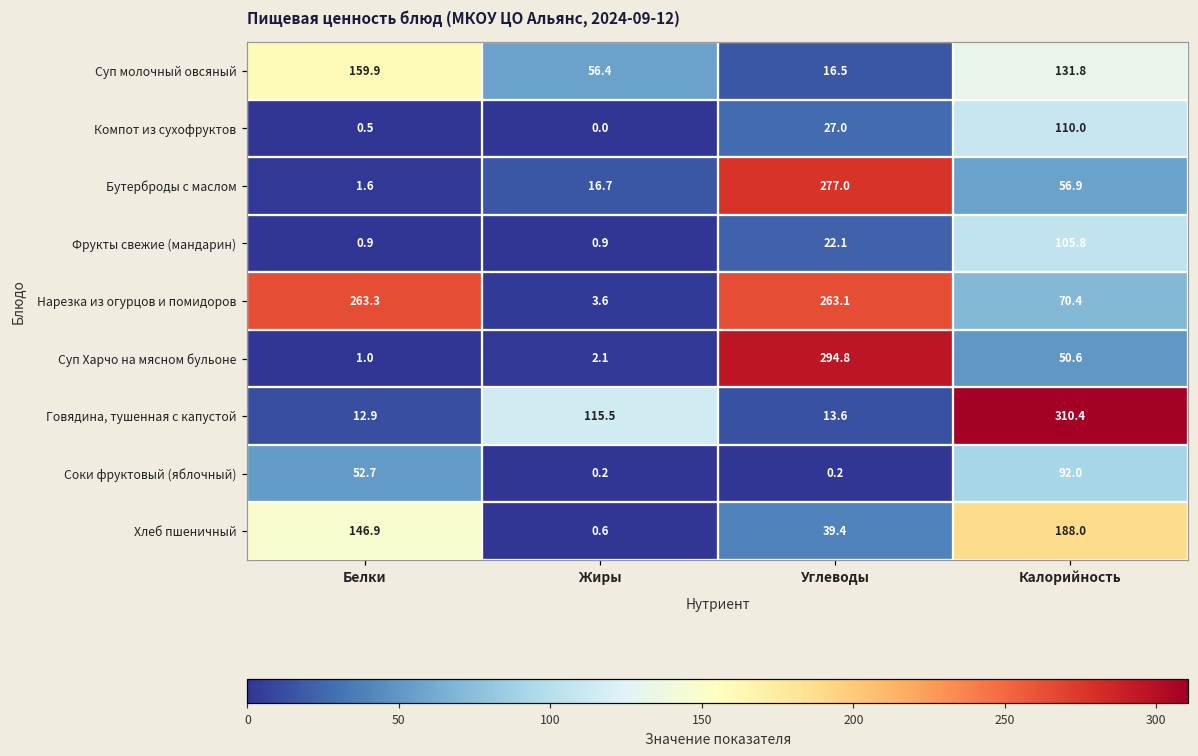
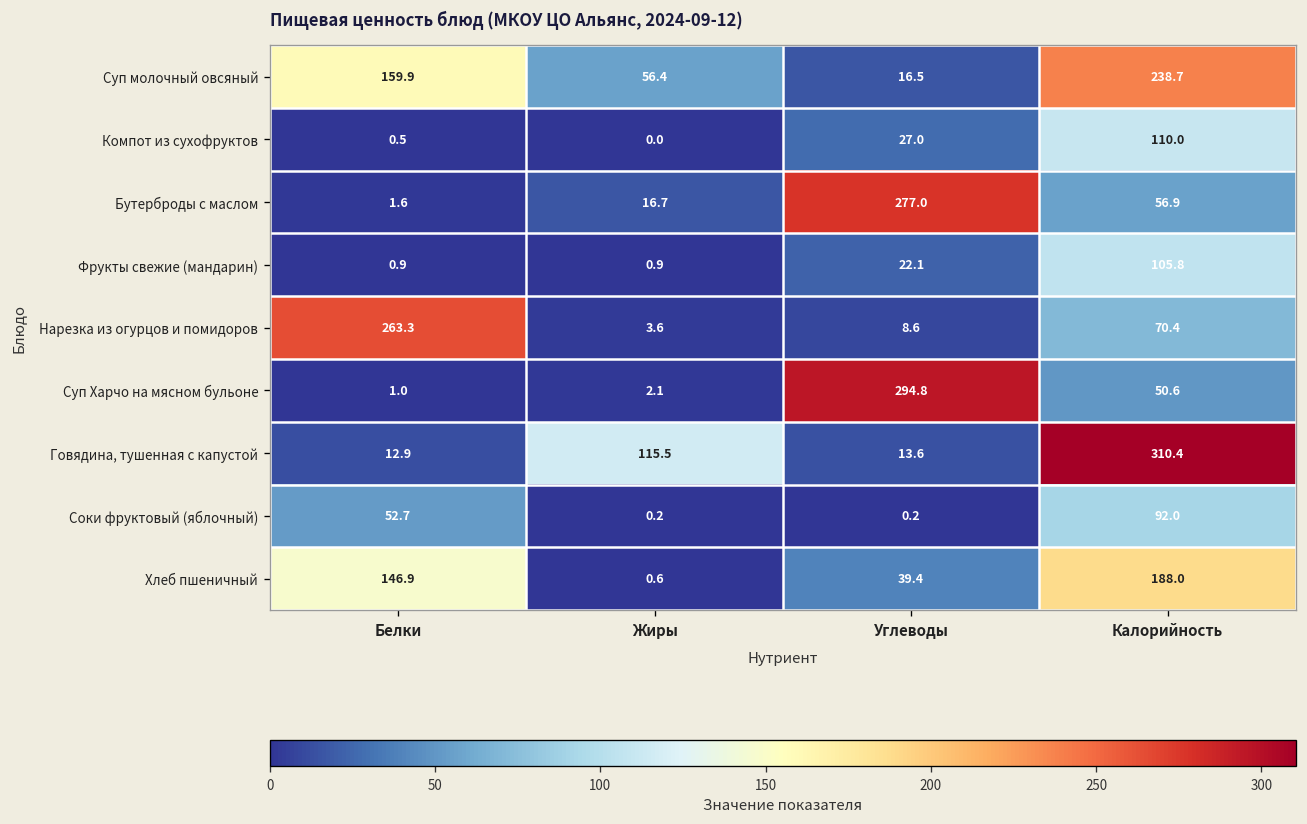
  {
    "Суп молочный овсяный": {
      "Белки": 159.9,
      "Жиры": 56.4,
      "Углеводы": 16.5,
-     "Калорийность": 131.8
+     "Калорийность": 238.7
    },
    "Компот из сухофруктов": {
      "Белки": 0.5,
      "Жиры": 0.0,
      "Углеводы": 27.0,
      "Калорийность": 110.0
    },
    "Бутерброды с маслом": {
      "Белки": 1.6,
      "Жиры": 16.7,
      "Углеводы": 277.0,
      "Калорийность": 56.9
    },
    "Фрукты свежие (мандарин)": {
      "Белки": 0.9,
      "Жиры": 0.9,
      "Углеводы": 22.1,
      "Калорийность": 105.8
    },
    "Нарезка из огурцов и помидоров": {
      "Белки": 263.3,
      "Жиры": 3.6,
-     "Углеводы": 263.1,
+     "Углеводы": 8.6,
      "Калорийность": 70.4
    },
    "Суп Харчо на мясном бульоне": {
      "Белки": 1.0,
      "Жиры": 2.1,
      "Углеводы": 294.8,
      "Калорийность": 50.6
    },
    "Говядина, тушенная с капустой": {
      "Белки": 12.9,
      "Жиры": 115.5,
      "Углеводы": 13.6,
      "Калорийность": 310.4
    },
    "Соки фруктовый (яблочный)": {
      "Белки": 52.7,
      "Жиры": 0.2,
      "Углеводы": 0.2,
      "Калорийность": 92.0
    },
    "Хлеб пшеничный": {
      "Белки": 146.9,
      "Жиры": 0.6,
      "Углеводы": 39.4,
      "Калорийность": 188.0
    }
  }
